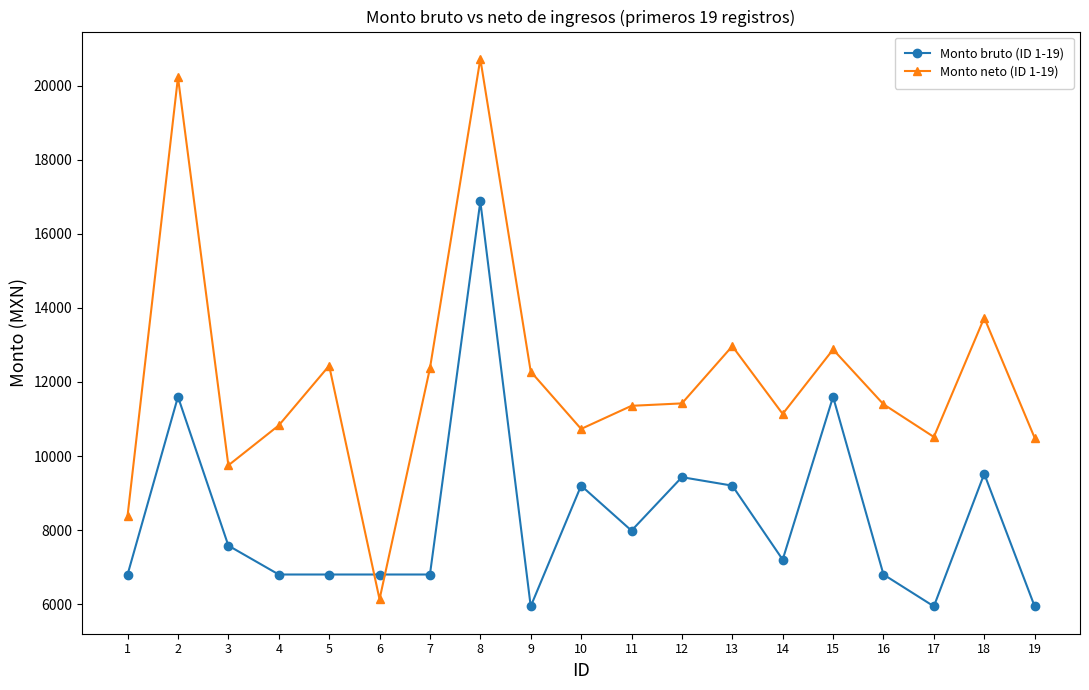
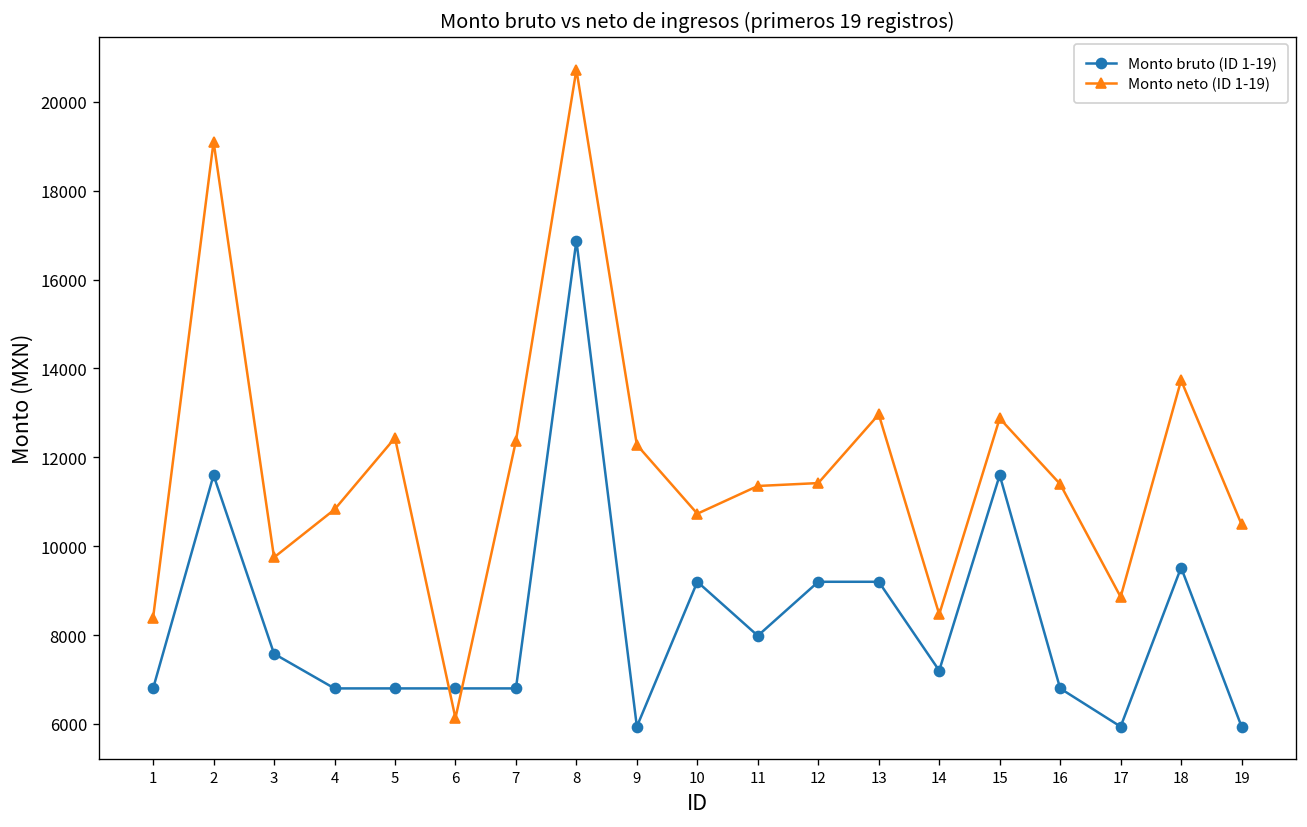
  {
    "Monto bruto (ID 1-19)": {
      "1": 6800,
      "2": 11600,
      "3": 7600,
      "4": 6800,
      "5": 6800,
      "6": 6800,
      "7": 6800,
      "8": 16900,
      "9": 5900,
      "10": 9200,
      "11": 8000,
-     "12": 9400,
+     "12": 9200,
      "13": 9200,
      "14": 7200,
      "15": 11600,
      "16": 6800,
      "17": 5900,
      "18": 9500,
      "19": 5900
    },
    "Monto neto (ID 1-19)": {
      "1": 8400,
-     "2": 20200,
+     "2": 19100,
      "3": 9700,
      "4": 10800,
      "5": 12400,
      "6": 6100,
      "7": 12400,
      "8": 20700,
      "9": 12300,
      "10": 10700,
      "11": 11400,
      "12": 11400,
      "13": 13000,
-     "14": 11100,
+     "14": 8500,
      "15": 12900,
      "16": 11400,
-     "17": 10500,
+     "17": 8900,
      "18": 13700,
      "19": 10500
    }
  }
